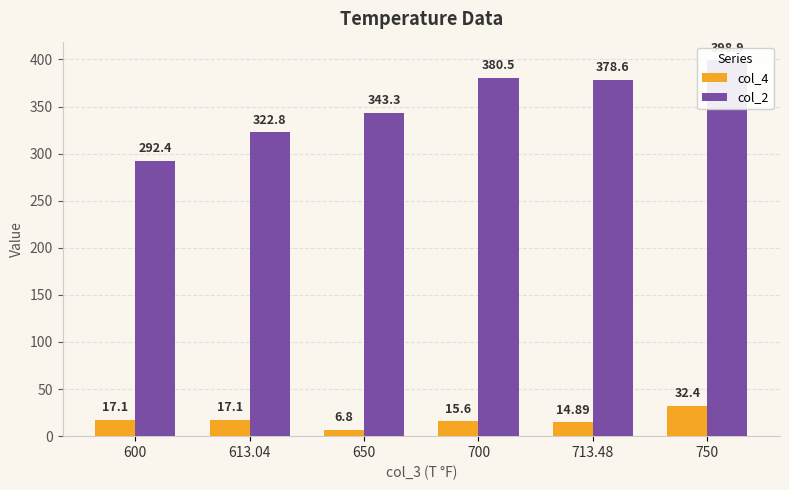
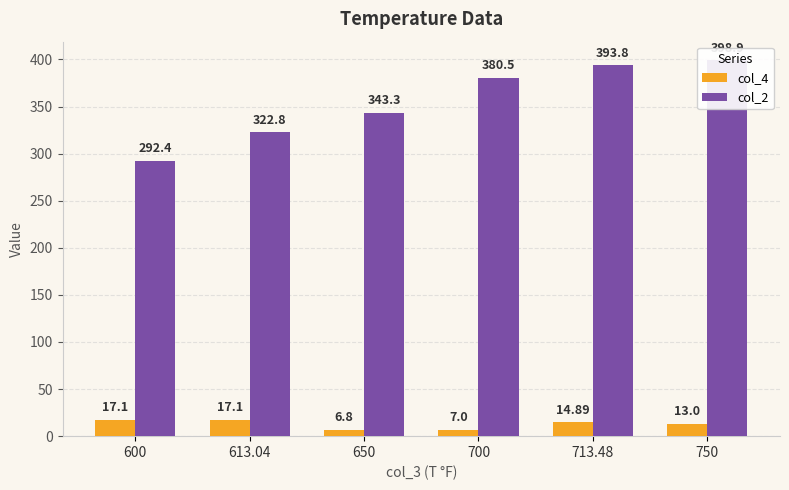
  {
    "col_4": {
      "600": 17.1,
      "613.04": 17.1,
      "650": 6.8,
-     "700": 15.6,
+     "700": 7.0,
      "713.48": 14.89,
-     "750": 32.4
+     "750": 13.0
    },
    "col_2": {
      "600": 292.4,
      "613.04": 322.8,
      "650": 343.3,
      "700": 380.5,
-     "713.48": 378.6
+     "713.48": 393.8
    }
  }
